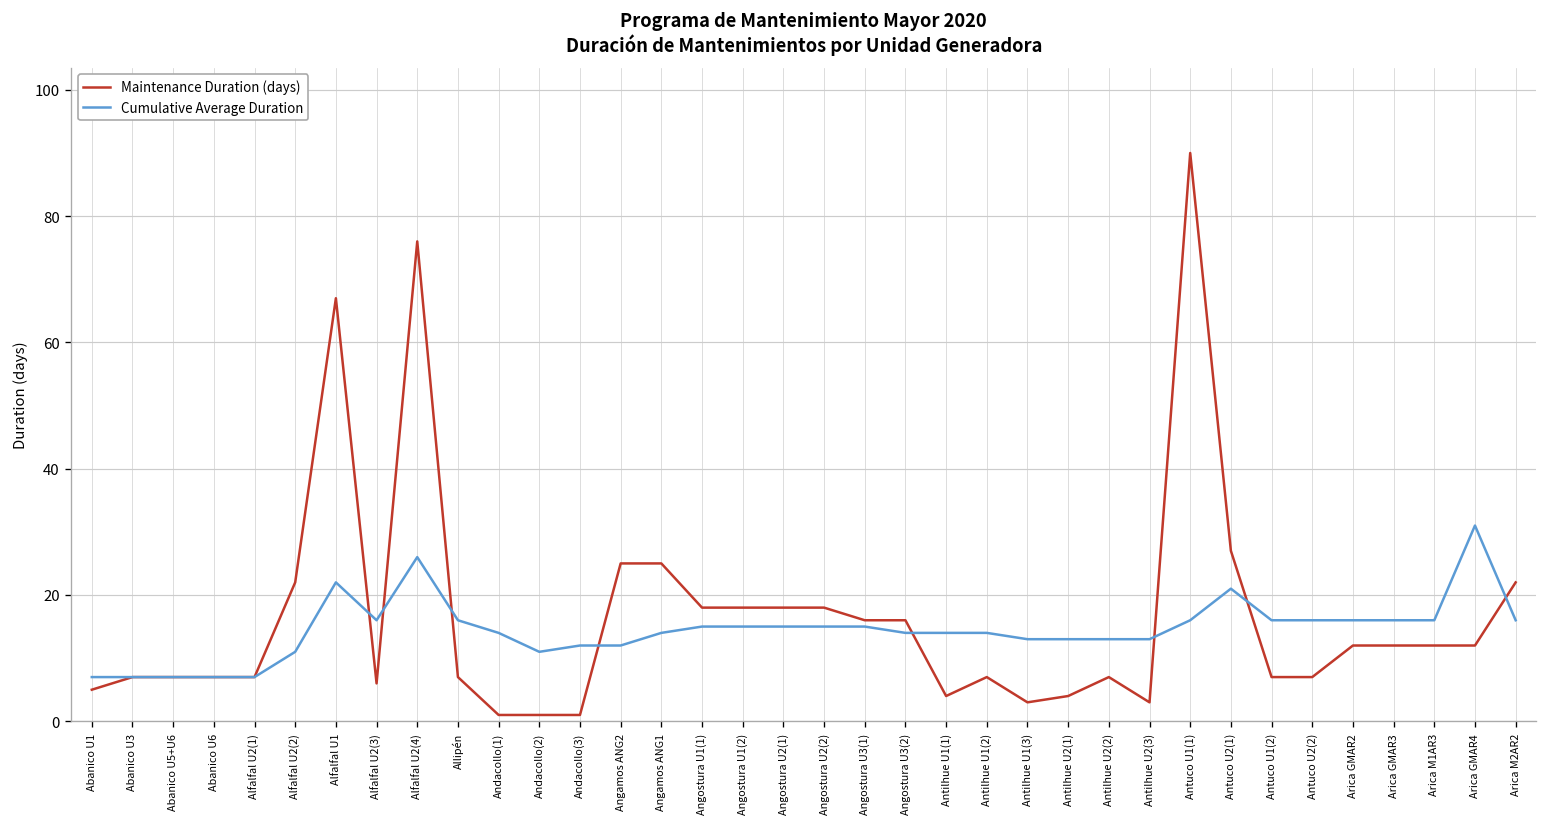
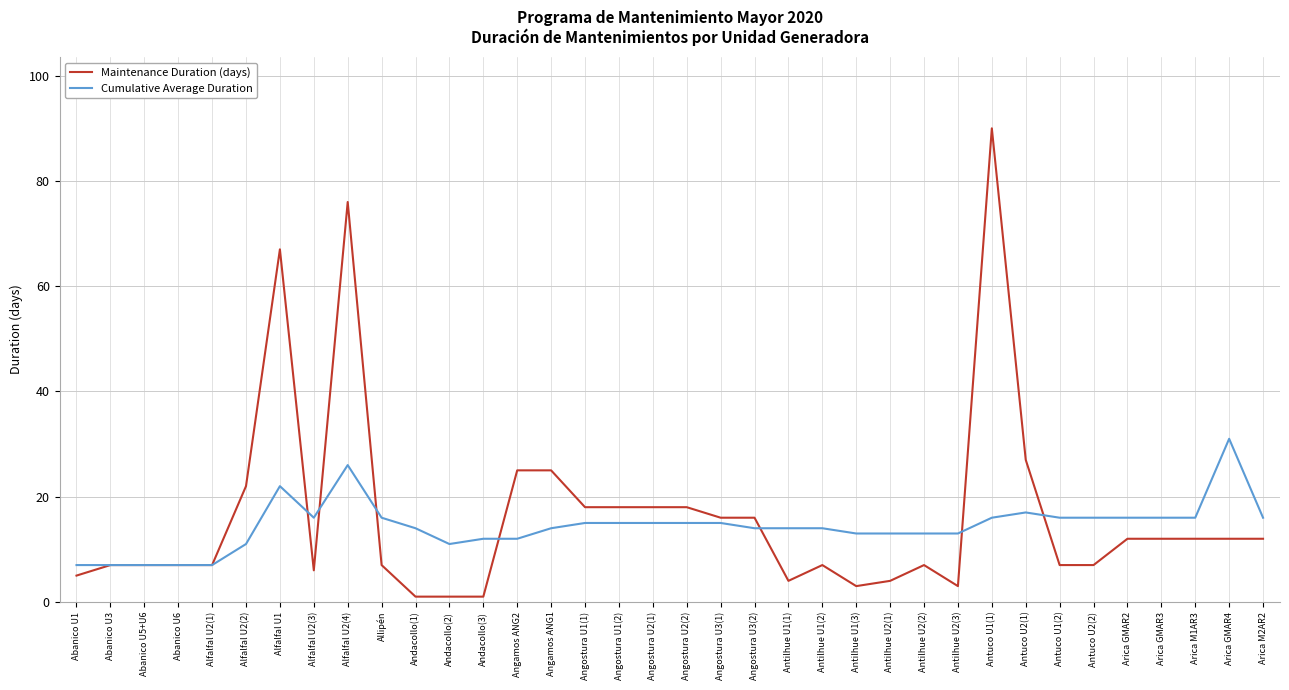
  {
    "Maintenance Duration (days)": {
      "Abanico U1": 5,
      "Alfalfal U2(2)": 22,
      "Alfalfal U1": 67,
      "Alfalfal U2(3)": 6,
      "Alfalfal U2(4)": 76,
      "Allipén": 7,
      "Andacollo(1)": 1,
      "Andacollo(2)": 1,
      "Andacollo(3)": 1,
      "Angamos ANG2": 25,
      "Angamos ANG1": 25,
      "Angostura U1(1)": 18,
      "Angostura U1(2)": 18,
      "Angostura U2(1)": 18,
      "Angostura U2(2)": 18,
      "Angostura U3(1)": 16,
      "Angostura U3(2)": 16,
      "Antilhue U1(1)": 4,
      "Antilhue U1(2)": 7,
      "Antilhue U1(3)": 3,
      "Antilhue U2(1)": 4,
      "Antilhue U2(2)": 7,
      "Antilhue U2(3)": 3,
      "Antuco U1(1)": 90,
      "Antuco U2(1)": 27,
      "Antuco U1(2)": 7,
      "Antuco U2(2)": 7,
      "Arica GMAR2": 12,
      "Arica GMAR3": 12,
      "Arica M1AR3": 12,
      "Arica GMAR4": 12,
-     "Arica M2AR2": 22
+     "Arica M2AR2": 12
    },
    "Cumulative Average Duration": {
      "Abanico U1": 7,
      "Alfalfal U2(2)": 11,
      "Alfalfal U1": 22,
      "Alfalfal U2(3)": 16,
      "Alfalfal U2(4)": 26,
      "Allipén": 16,
      "Andacollo(1)": 14,
      "Andacollo(2)": 11,
      "Andacollo(3)": 12,
      "Angamos ANG2": 12,
      "Angamos ANG1": 14,
      "Angostura U1(1)": 15,
      "Angostura U1(2)": 15,
      "Angostura U2(1)": 15,
      "Angostura U2(2)": 15,
      "Angostura U3(1)": 15,
      "Angostura U3(2)": 14,
      "Antilhue U1(1)": 14,
      "Antilhue U1(2)": 14,
      "Antilhue U1(3)": 13,
      "Antilhue U2(1)": 13,
      "Antilhue U2(2)": 13,
      "Antilhue U2(3)": 13,
      "Antuco U1(1)": 16,
-     "Antuco U2(1)": 21,
+     "Antuco U2(1)": 17,
      "Antuco U1(2)": 16,
      "Antuco U2(2)": 16,
      "Arica GMAR2": 16,
      "Arica GMAR3": 16,
      "Arica M1AR3": 16,
      "Arica GMAR4": 31,
      "Arica M2AR2": 16
    }
  }
